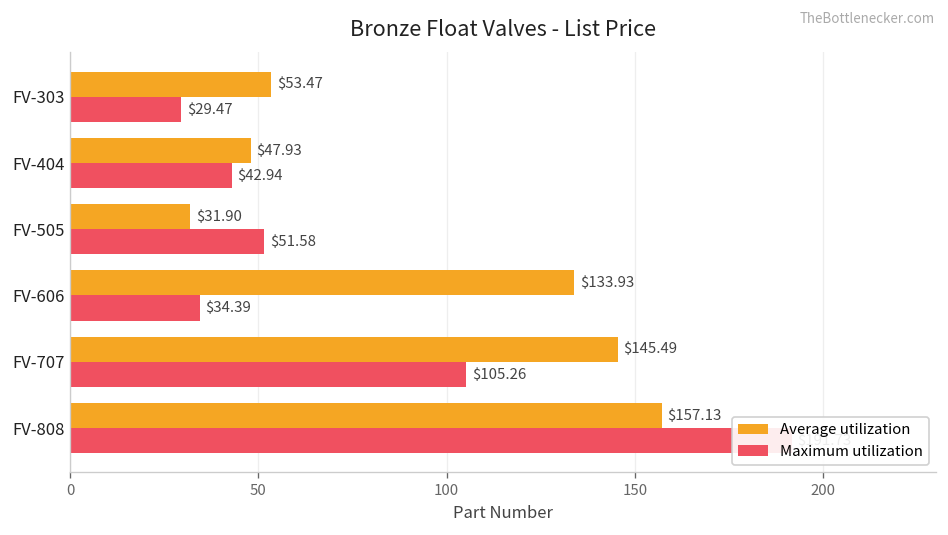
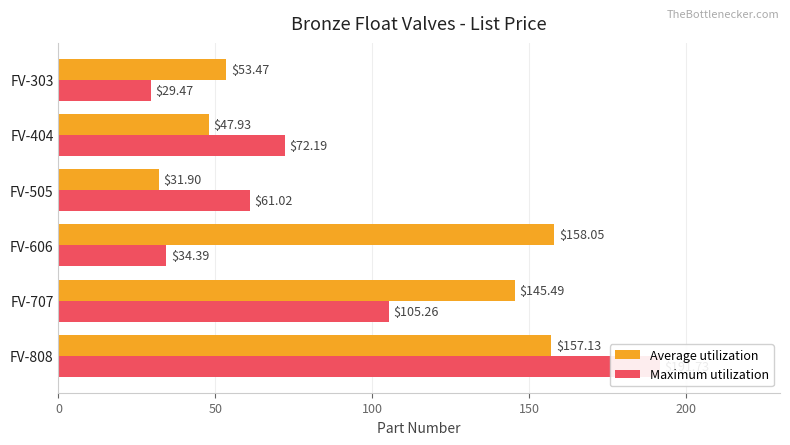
  {
    "Average utilization": {
      "FV-303": "$53.47",
      "FV-404": "$47.93",
      "FV-505": "$31.90",
-     "FV-606": "$133.93",
+     "FV-606": "$158.05",
      "FV-707": "$145.49",
      "FV-808": "$157.13"
    },
    "Maximum utilization": {
      "FV-303": "$29.47",
-     "FV-404": "$42.94",
-     "FV-505": "$51.58",
+     "FV-404": "$72.19",
+     "FV-505": "$61.02",
      "FV-606": "$34.39",
      "FV-707": "$105.26"
    }
  }
